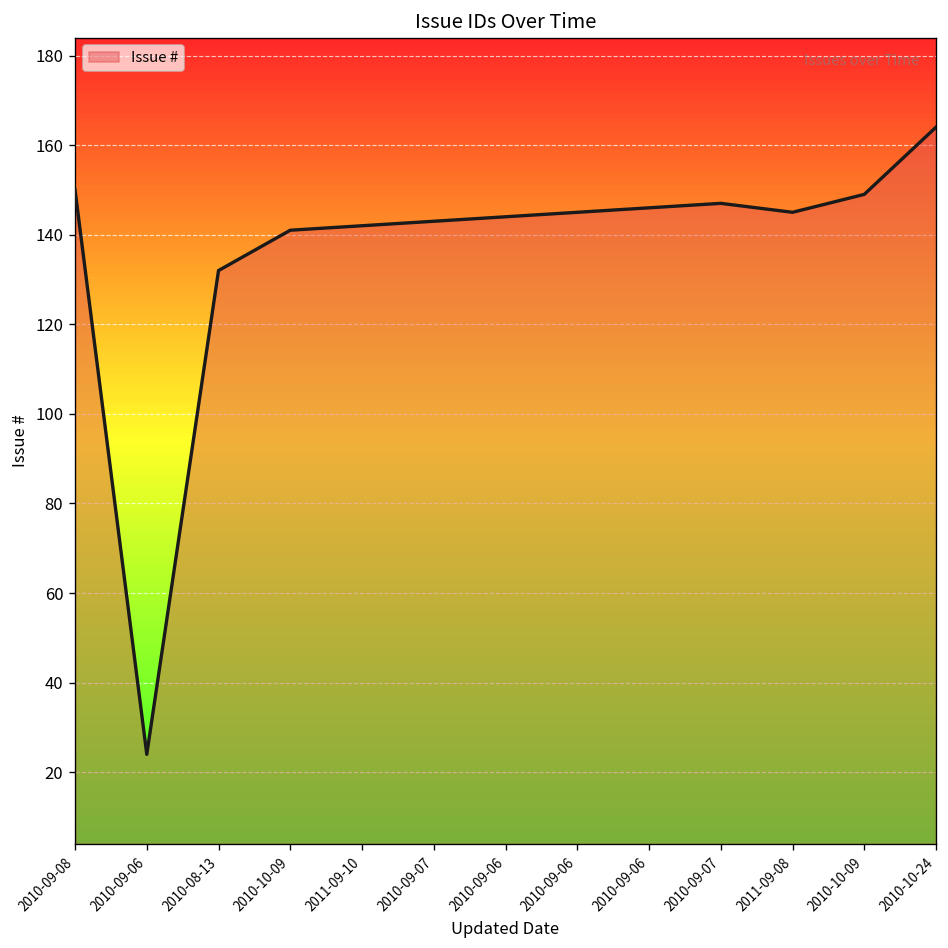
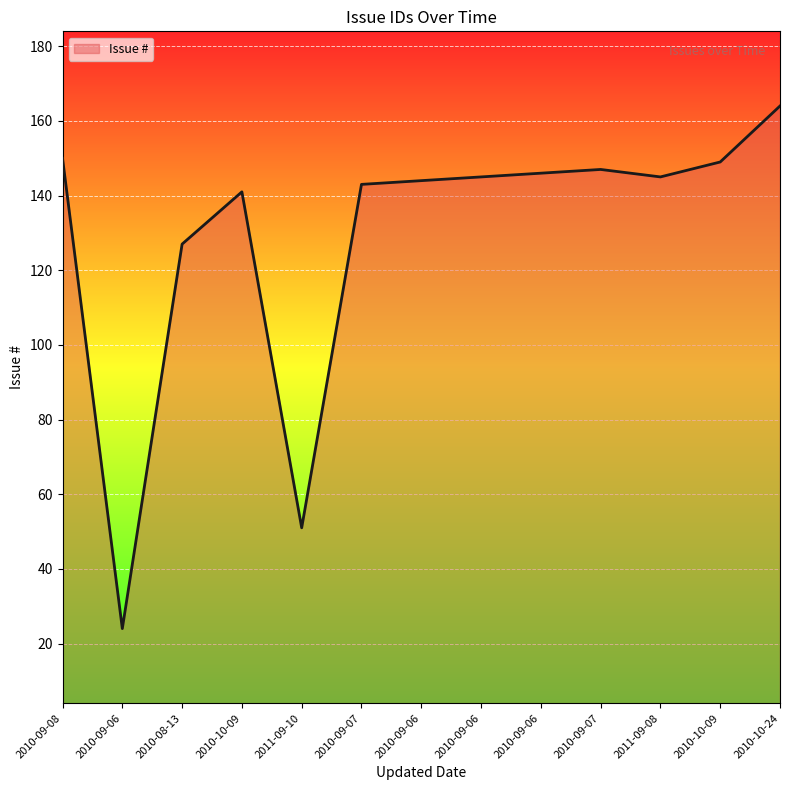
  {
    "2010-09-08": 150,
-   "2010-08-13": 132,
-   "2011-09-10": 142,
+   "2010-08-13": 127,
+   "2011-09-10": 51,
    "2011-09-08": 145,
    "2010-10-24": 164
  }
